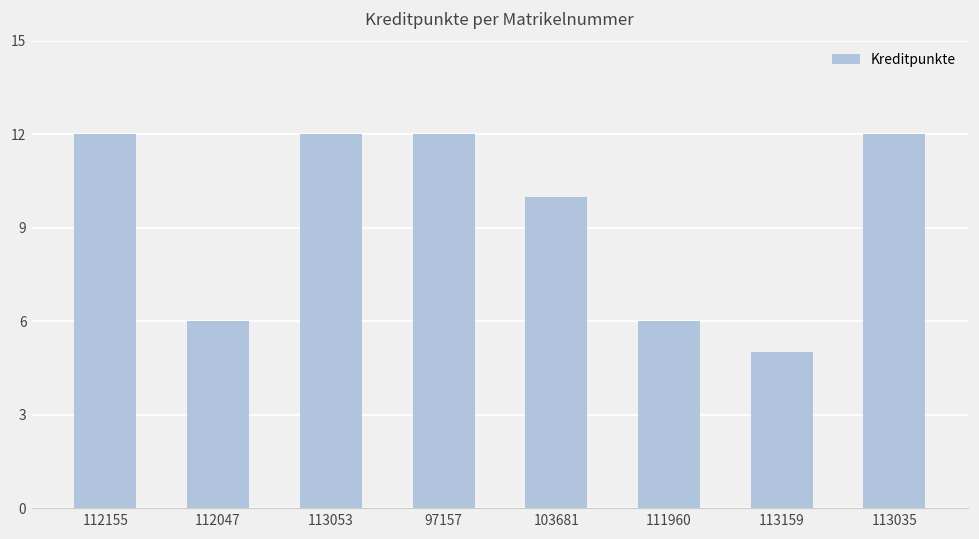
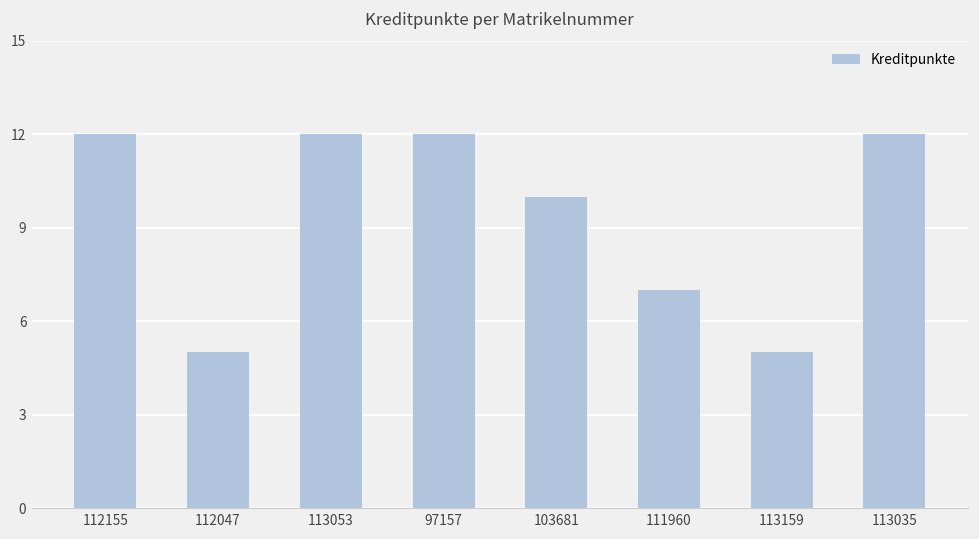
  {
    "112155": 12,
-   "112047": 6,
+   "112047": 5,
    "113053": 12,
    "97157": 12,
    "103681": 10,
-   "111960": 6,
+   "111960": 7,
    "113159": 5,
    "113035": 12
  }
